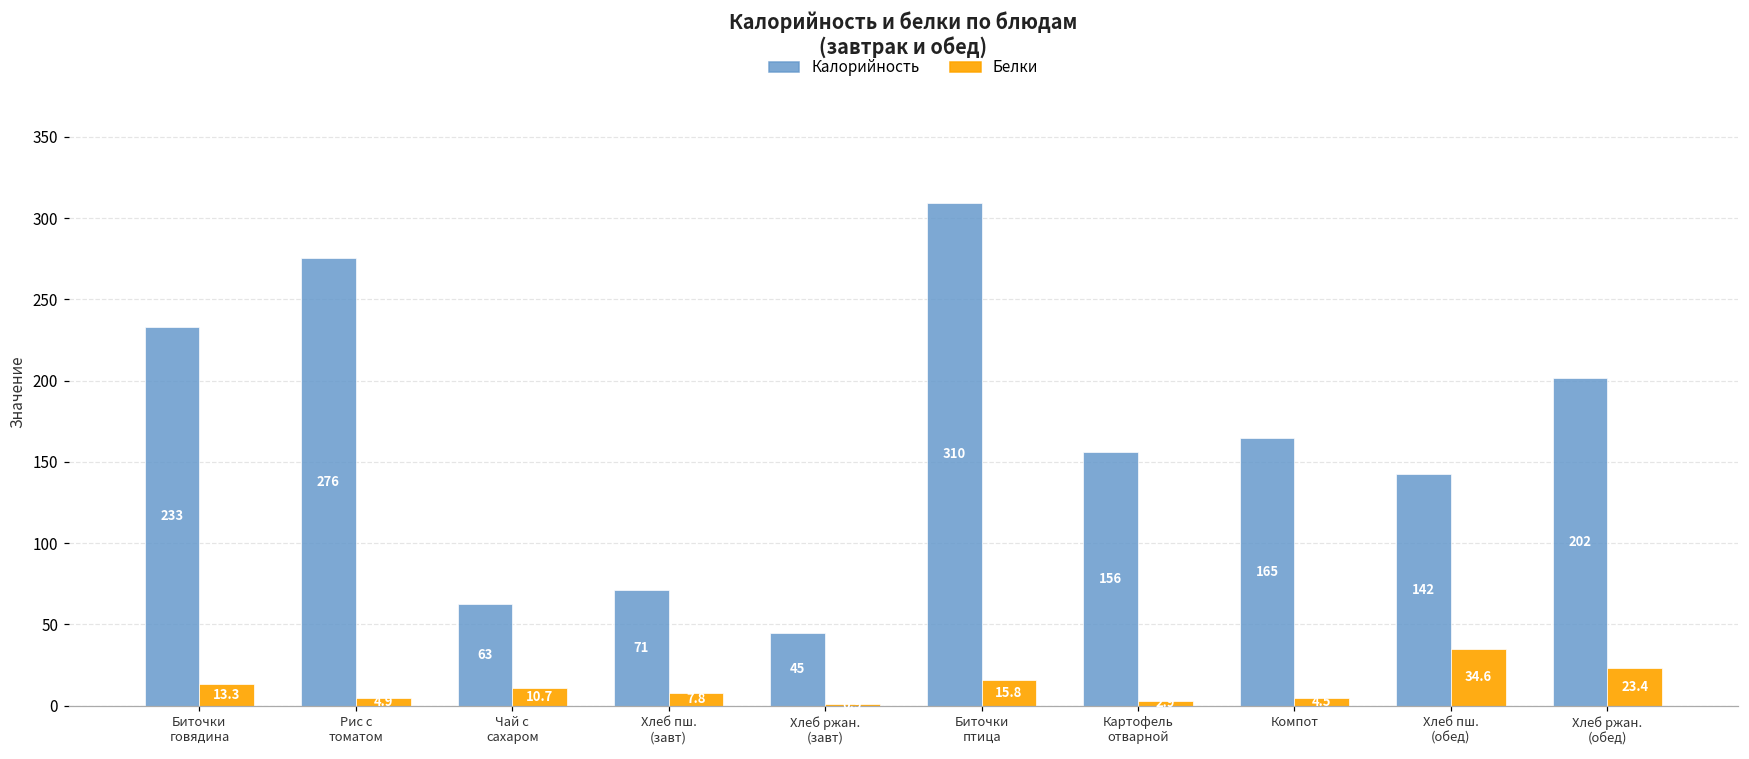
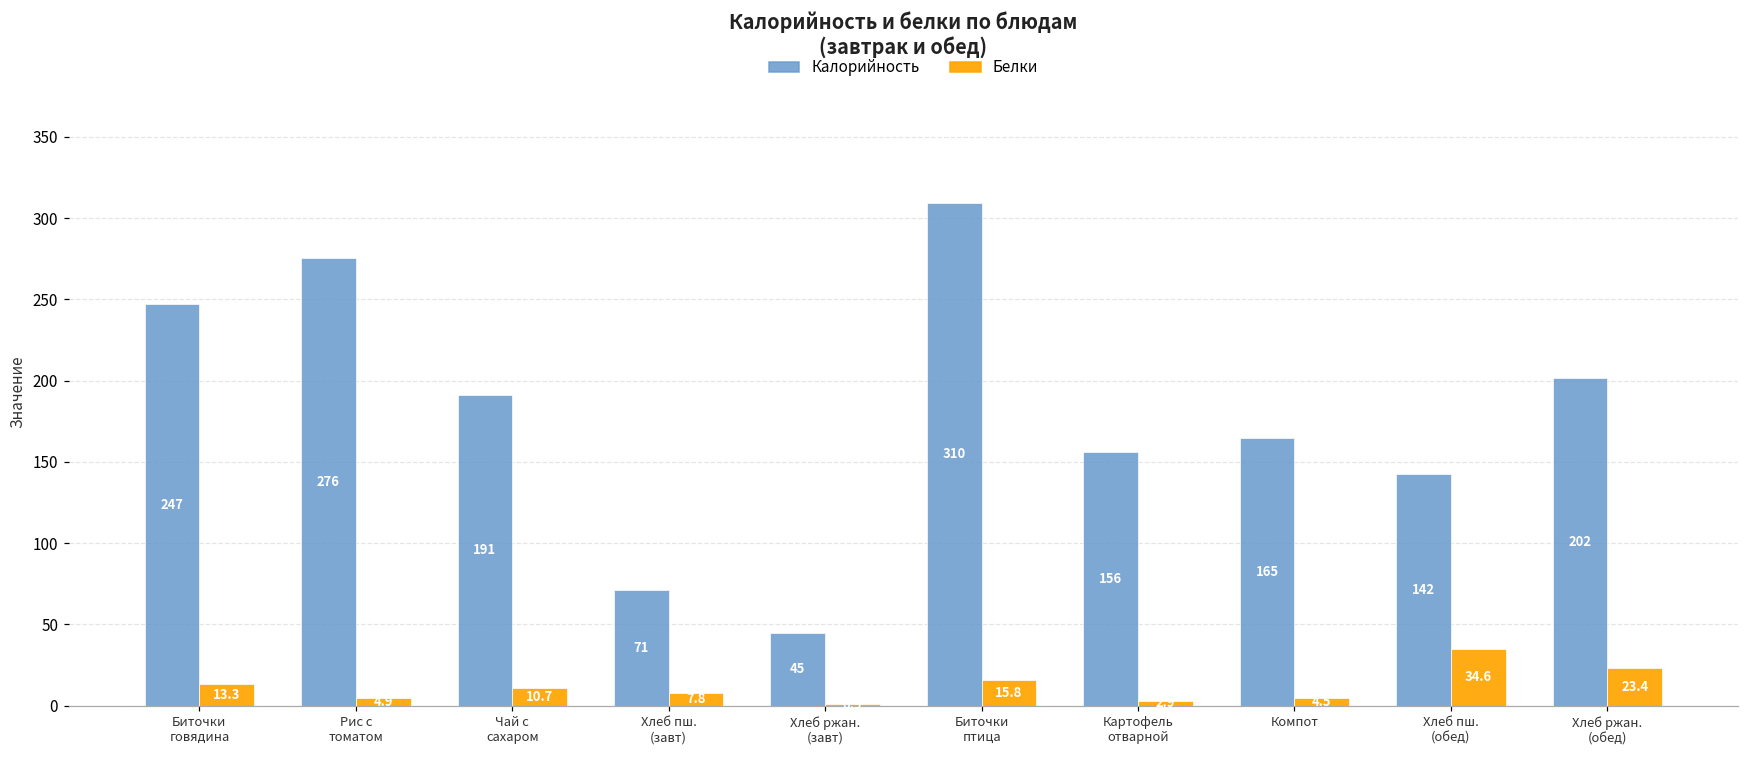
  {
    "Калорийность": {
-     "Биточки говядина": 233,
+     "Биточки говядина": 247,
      "Рис с томатом": 276,
-     "Чай с сахаром": 63,
+     "Чай с сахаром": 191,
      "Хлеб пш. (завт)": 71,
      "Хлеб ржан. (завт)": 45,
      "Биточки птица": 310,
      "Картофель отварной": 156,
      "Компот": 165,
      "Хлеб пш. (обед)": 142,
      "Хлеб ржан. (обед)": 202
    },
    "Белки": {
      "Биточки говядина": 13.3,
      "Чай с сахаром": 10.7,
      "Хлеб пш. (завт)": 7.8,
      "Биточки птица": 15.8,
      "Хлеб пш. (обед)": 34.6,
      "Хлеб ржан. (обед)": 23.4
    }
  }
